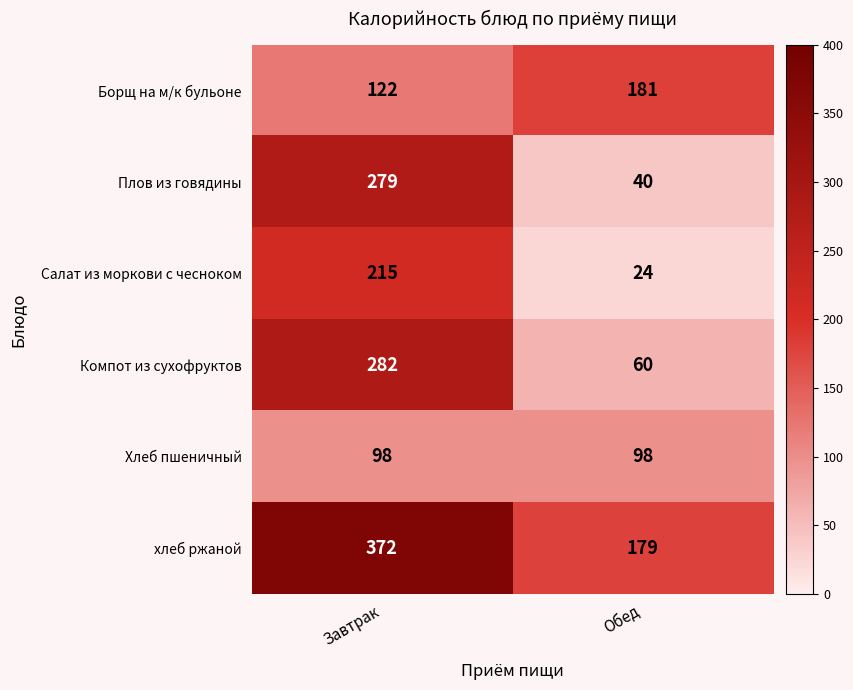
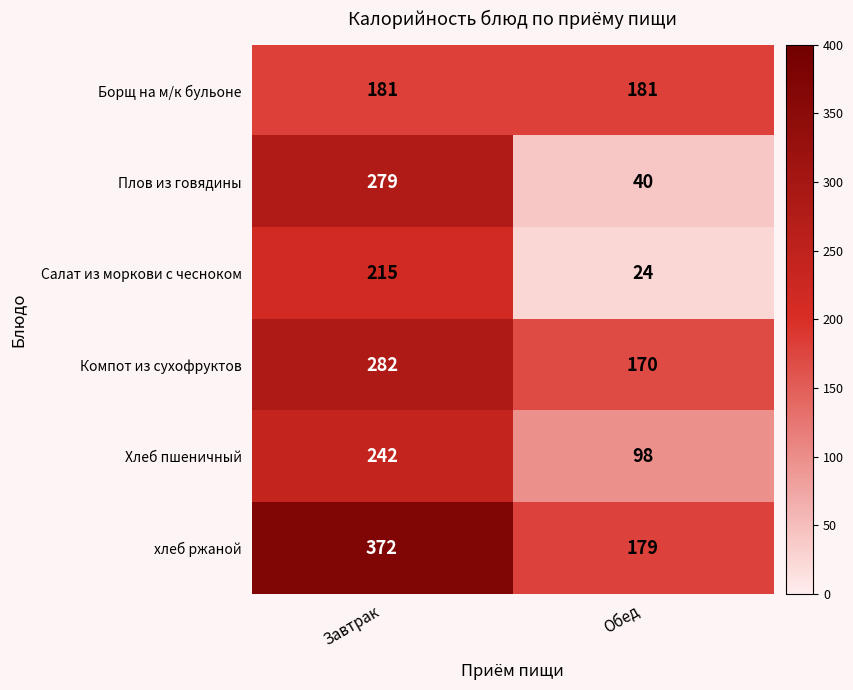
  {
    "Борщ на м/к бульоне": {
-     "Завтрак": 122,
+     "Завтрак": 181,
      "Обед": 181
    },
    "Плов из говядины": {
      "Завтрак": 279,
      "Обед": 40
    },
    "Салат из моркови с чесноком": {
      "Завтрак": 215,
      "Обед": 24
    },
    "Компот из сухофруктов": {
      "Завтрак": 282,
-     "Обед": 60
+     "Обед": 170
    },
    "Хлеб пшеничный": {
-     "Завтрак": 98,
+     "Завтрак": 242,
      "Обед": 98
    },
    "хлеб ржаной": {
      "Завтрак": 372,
      "Обед": 179
    }
  }
